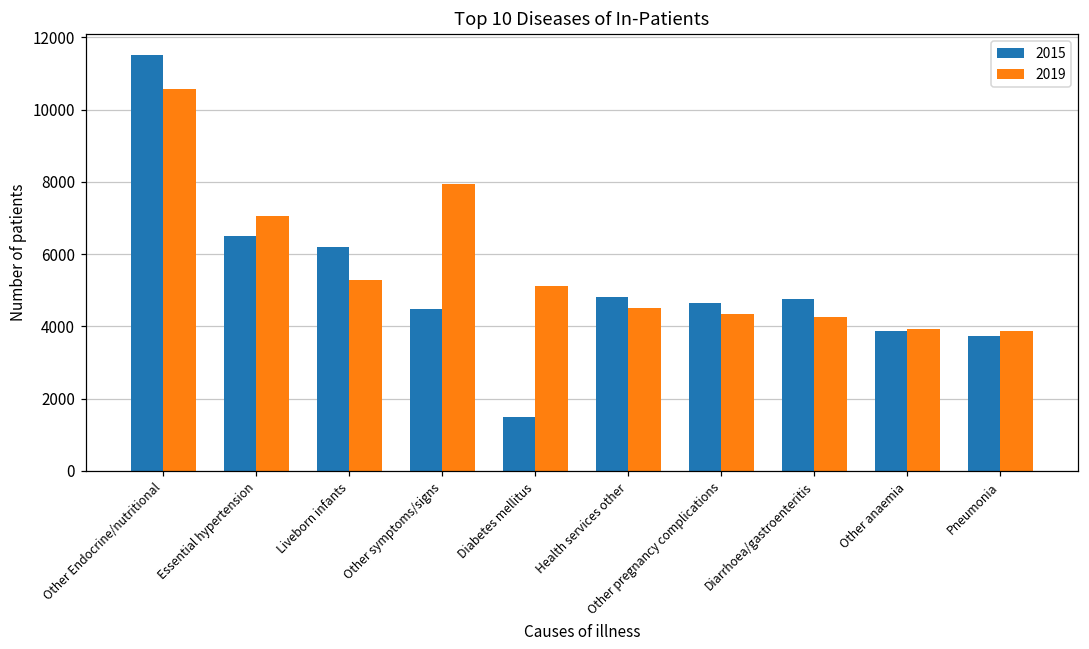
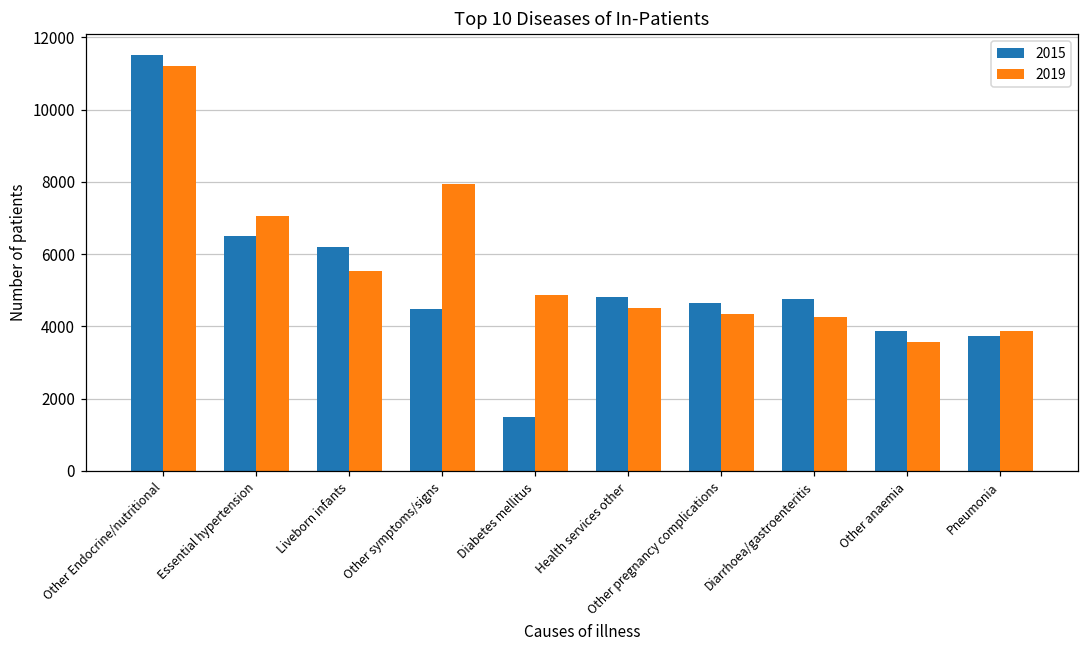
  {
    "2015": {
      "Other Endocrine/nutritional": 11500,
      "Essential hypertension": 6500,
      "Liveborn infants": 6200,
      "Other symptoms/signs": 4500,
      "Diabetes mellitus": 1500,
      "Health services other": 4800,
      "Other pregnancy complications": 4600,
      "Diarrhoea/gastroenteritis": 4800,
      "Other anaemia": 3900,
      "Pneumonia": 3700
    },
    "2019": {
-     "Other Endocrine/nutritional": 10600,
+     "Other Endocrine/nutritional": 11200,
      "Essential hypertension": 7100,
-     "Liveborn infants": 5300,
+     "Liveborn infants": 5500,
      "Other symptoms/signs": 7900,
-     "Diabetes mellitus": 5100,
+     "Diabetes mellitus": 4900,
      "Health services other": 4500,
      "Other pregnancy complications": 4400,
      "Diarrhoea/gastroenteritis": 4200,
-     "Other anaemia": 3900,
+     "Other anaemia": 3600,
      "Pneumonia": 3900
    }
  }
